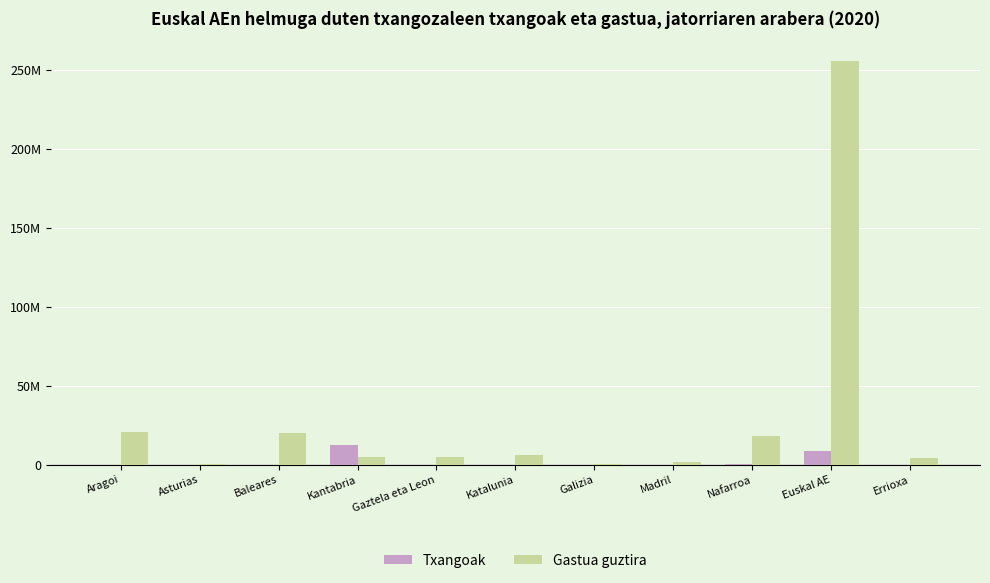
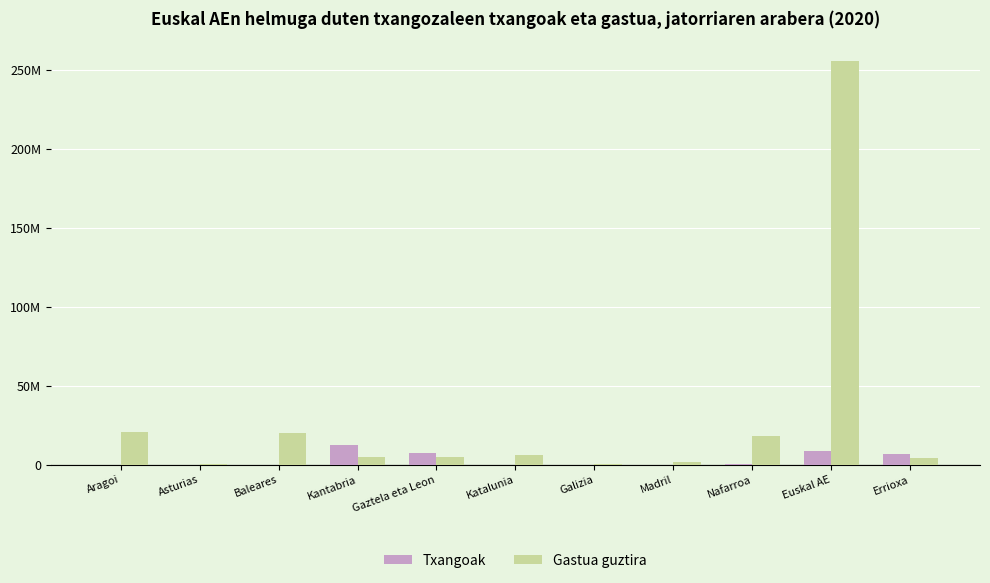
  {
    "Txangoak": {
      "Kantabria": 12000000,
-     "Gaztela eta Leon": 0,
+     "Gaztela eta Leon": 7000000,
      "Euskal AE": 9000000,
-     "Errioxa": 0
+     "Errioxa": 7000000
    },
    "Gastua guztira": {
      "Aragoi": 20000000,
      "Baleares": 20000000,
      "Kantabria": 5000000,
      "Gaztela eta Leon": 5000000,
      "Katalunia": 6000000,
      "Nafarroa": 18000000,
      "Euskal AE": 255000000,
      "Errioxa": 4000000
    }
  }
